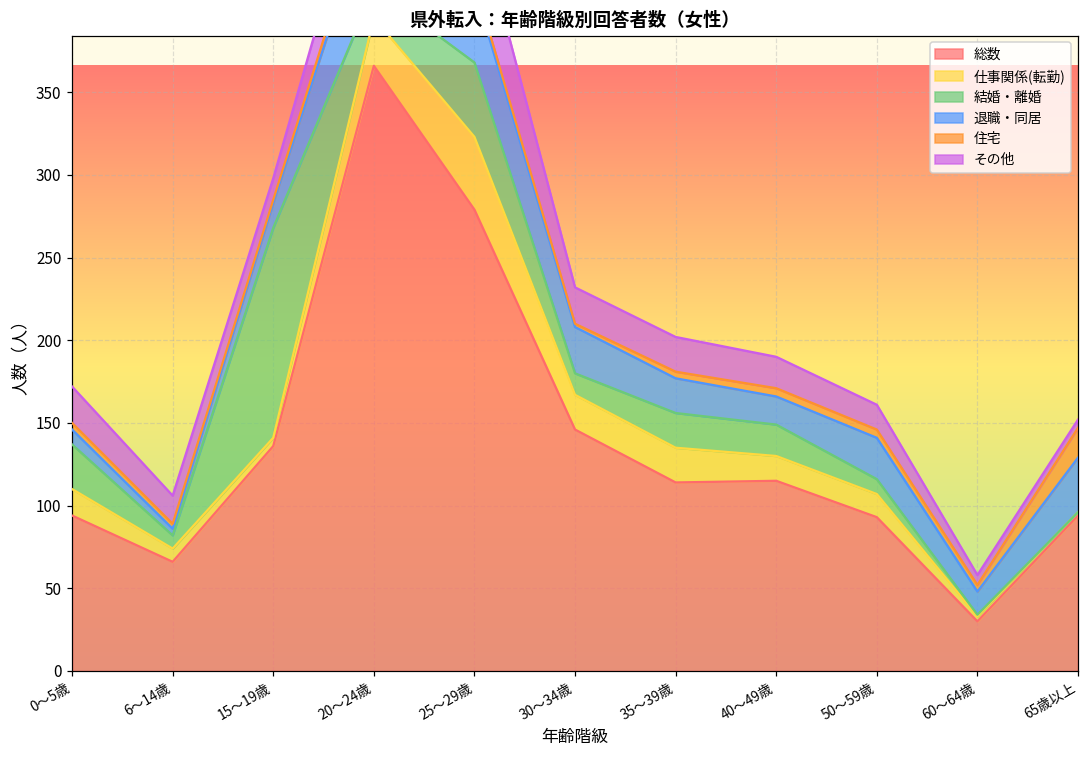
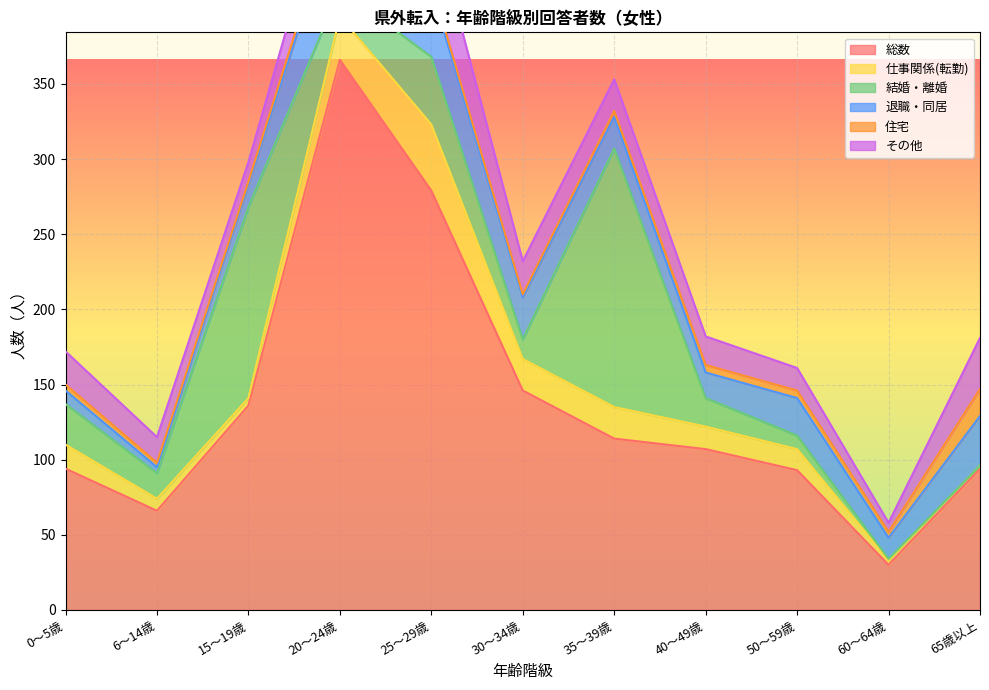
  {
    "総数": {
      "0～5歳": 94,
      "6～14歳": 66,
      "15～19歳": 136,
      "20～24歳": 366,
      "25～29歳": 279,
      "30～34歳": 146,
      "35～39歳": 114,
-     "40～49歳": 115,
+     "40～49歳": 107,
      "50～59歳": 93,
      "60～64歳": 30,
      "65歳以上": 94
    },
    "仕事関係(転勤)": {
      "0～5歳": 16,
      "6～14歳": 8,
      "15～19歳": 5,
      "25～29歳": 44,
      "30～34歳": 21,
      "35～39歳": 21,
      "40～49歳": 15,
      "50～59歳": 14
    },
    "結婚・離婚": {
      "0～5歳": 27,
-     "6～14歳": 8,
+     "6～14歳": 17,
      "15～19歳": 127,
      "25～29歳": 45,
      "30～34歳": 13,
-     "35～39歳": 21,
+     "35～39歳": 172,
      "40～49歳": 19,
      "50～59歳": 9
    },
    "退職・同居": {
      "0～5歳": 9,
      "6～14歳": 4,
      "15～19歳": 15,
      "30～34歳": 28,
      "35～39歳": 21,
      "40～49歳": 17,
      "50～59歳": 25,
      "60～64歳": 14,
      "65歳以上": 33
    },
    "住宅": {
      "0～5歳": 4,
      "6～14歳": 3,
      "15～19歳": 2,
      "30～34歳": 2,
      "35～39歳": 4,
      "40～49歳": 5,
      "50～59歳": 5,
      "60～64歳": 4,
      "65歳以上": 18
    },
    "その他": {
      "0～5歳": 22,
      "6～14歳": 17,
      "15～19歳": 13,
      "30～34歳": 22,
      "35～39歳": 21,
      "40～49歳": 19,
      "50～59歳": 15,
      "60～64歳": 6,
-     "65歳以上": 5
+     "65歳以上": 34
    }
  }
